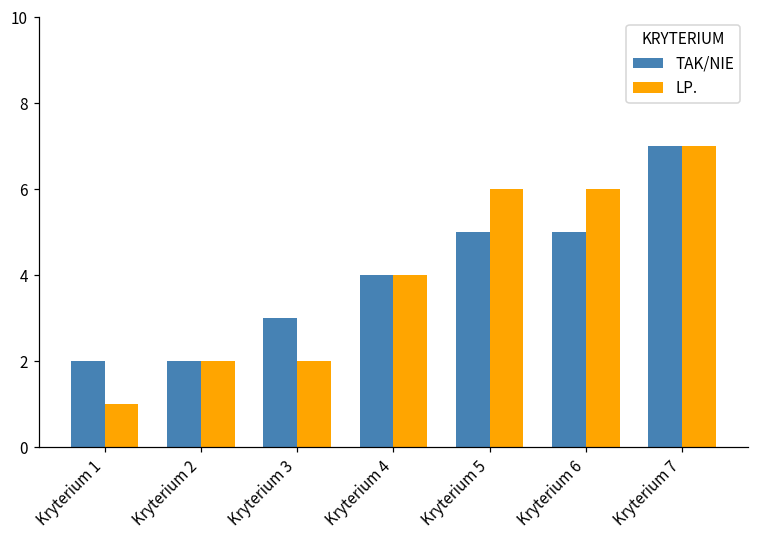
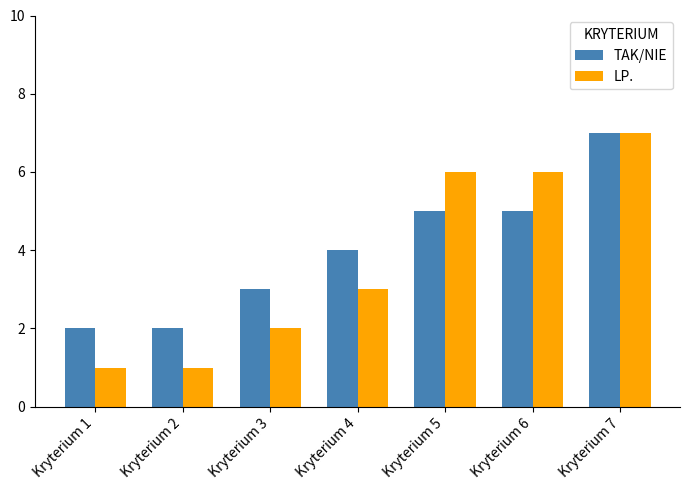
  {
    "TAK/NIE": {
      "Kryterium 1": 2,
      "Kryterium 2": 2,
      "Kryterium 3": 3,
      "Kryterium 4": 4,
      "Kryterium 5": 5,
      "Kryterium 6": 5,
      "Kryterium 7": 7
    },
    "LP.": {
      "Kryterium 1": 1,
-     "Kryterium 2": 2,
+     "Kryterium 2": 1,
      "Kryterium 3": 2,
-     "Kryterium 4": 4,
+     "Kryterium 4": 3,
      "Kryterium 5": 6,
      "Kryterium 6": 6,
      "Kryterium 7": 7
    }
  }
